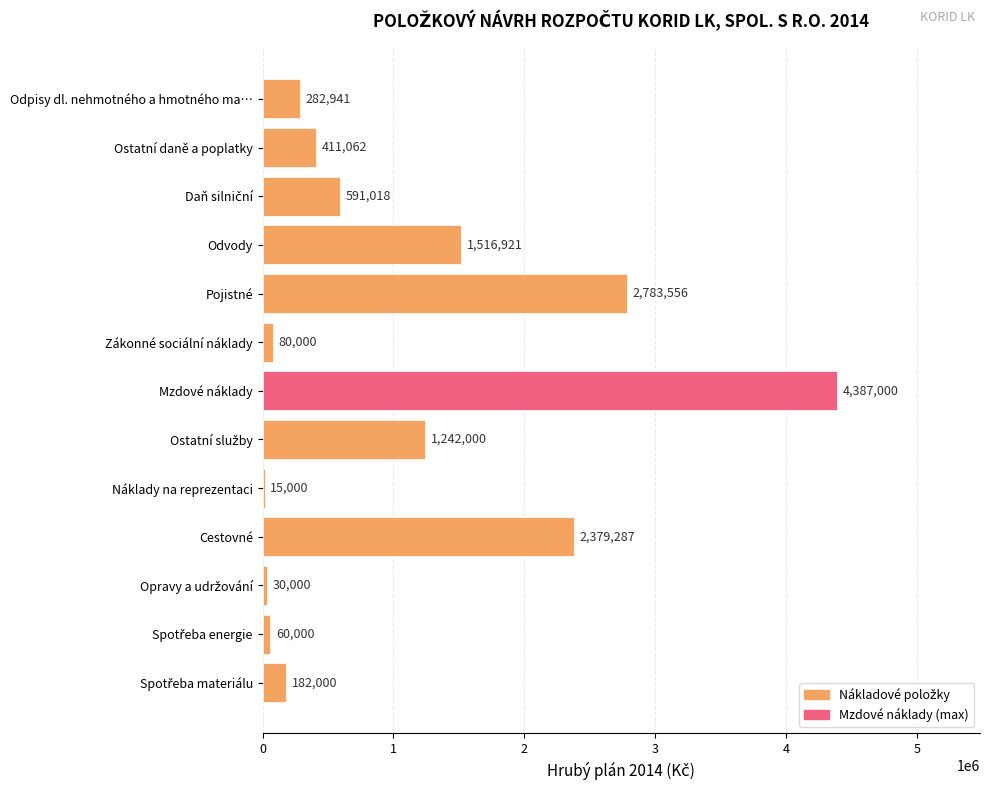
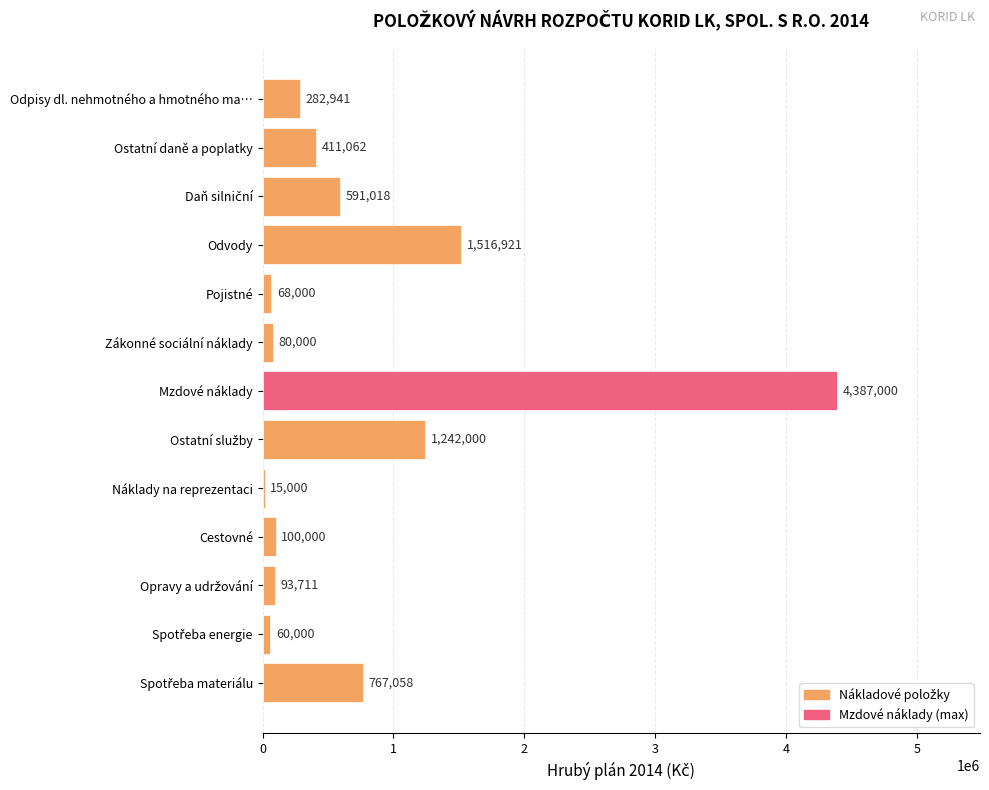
  {
    "Odpisy dl. nehmotného a hmotného ma…": "282,941",
    "Ostatní daně a poplatky": "411,062",
    "Daň silniční": "591,018",
    "Odvody": "1,516,921",
-   "Pojistné": "2,783,556",
+   "Pojistné": "68,000",
    "Zákonné sociální náklady": "80,000",
    "Mzdové náklady": "4,387,000",
    "Ostatní služby": "1,242,000",
    "Náklady na reprezentaci": "15,000",
-   "Cestovné": "2,379,287",
-   "Opravy a udržování": "30,000",
+   "Cestovné": "100,000",
+   "Opravy a udržování": "93,711",
    "Spotřeba energie": "60,000",
-   "Spotřeba materiálu": "182,000"
+   "Spotřeba materiálu": "767,058"
  }
